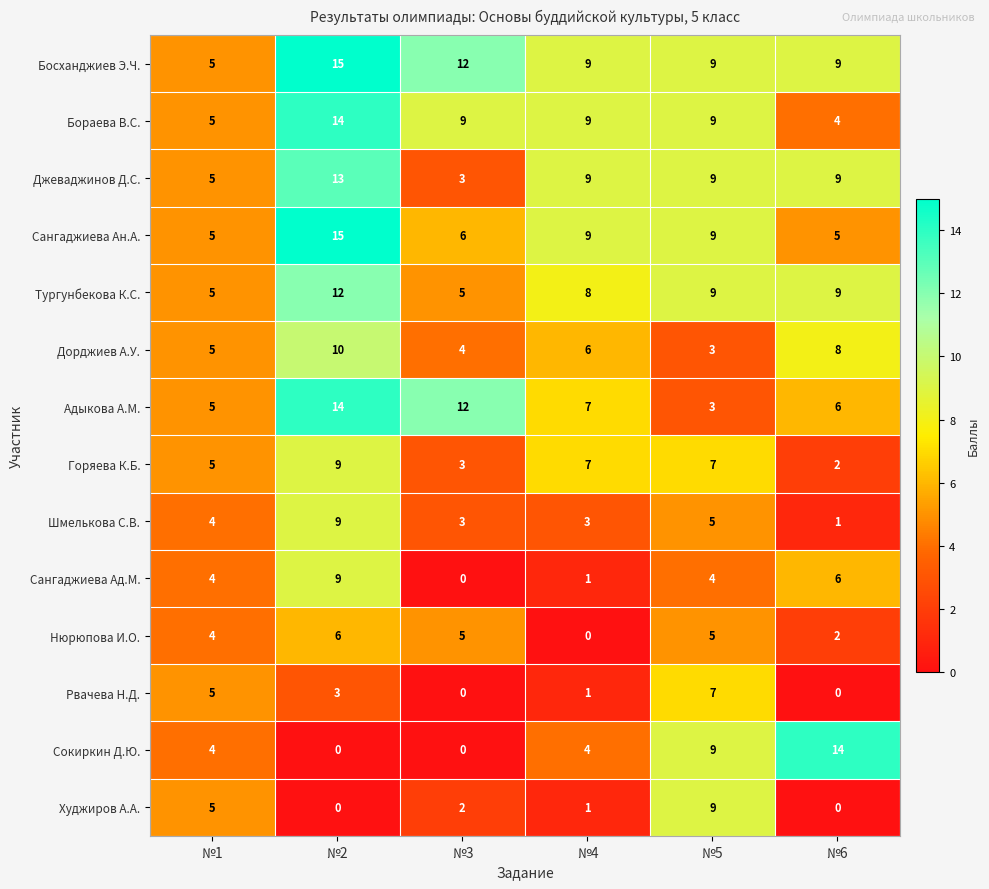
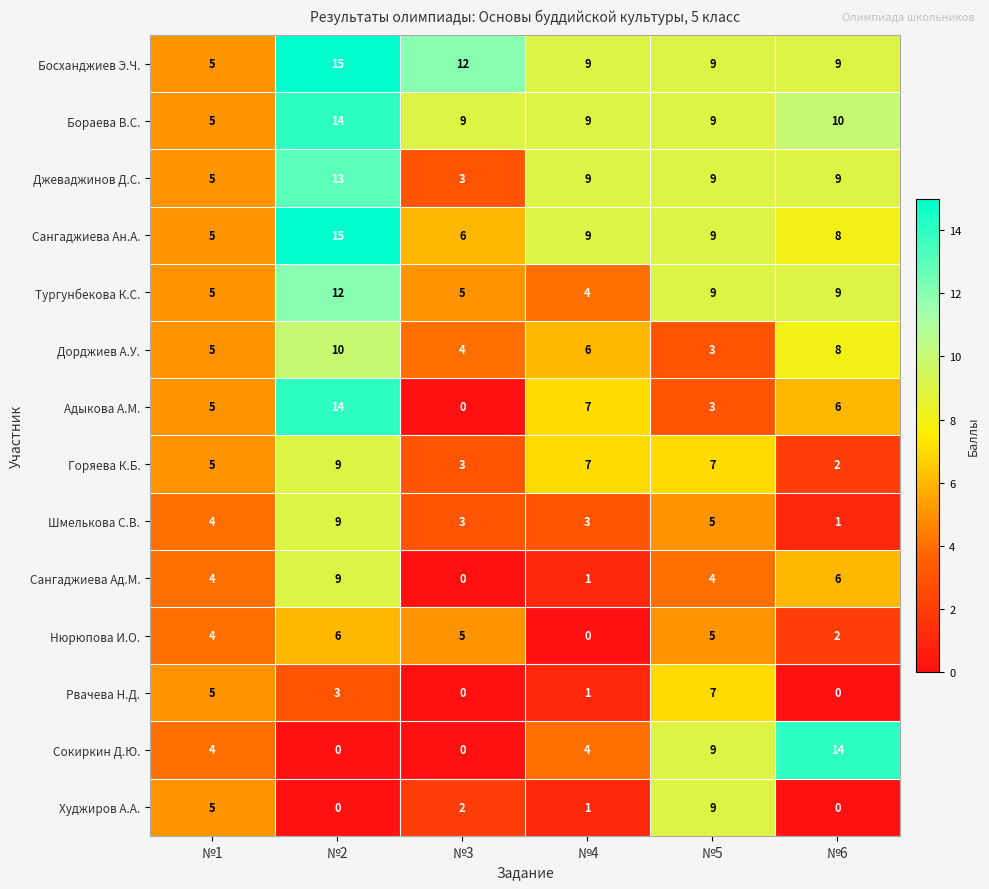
  {
    "Босханджиев Э.Ч.": {
      "№1": 5,
      "№2": 15,
      "№3": 12,
      "№4": 9,
      "№5": 9,
      "№6": 9
    },
    "Бораева В.С.": {
      "№1": 5,
      "№2": 14,
      "№3": 9,
      "№4": 9,
      "№5": 9,
-     "№6": 4
+     "№6": 10
    },
    "Джеваджинов Д.С.": {
      "№1": 5,
      "№2": 13,
      "№3": 3,
      "№4": 9,
      "№5": 9,
      "№6": 9
    },
    "Сангаджиева Ан.А.": {
      "№1": 5,
      "№2": 15,
      "№3": 6,
      "№4": 9,
      "№5": 9,
-     "№6": 5
+     "№6": 8
    },
    "Тургунбекова К.С.": {
      "№1": 5,
      "№2": 12,
      "№3": 5,
-     "№4": 8,
+     "№4": 4,
      "№5": 9,
      "№6": 9
    },
    "Дорджиев А.У.": {
      "№1": 5,
      "№2": 10,
      "№3": 4,
      "№4": 6,
      "№5": 3,
      "№6": 8
    },
    "Адыкова А.М.": {
      "№1": 5,
      "№2": 14,
-     "№3": 12,
+     "№3": 0,
      "№4": 7,
      "№5": 3,
      "№6": 6
    },
    "Горяева К.Б.": {
      "№1": 5,
      "№2": 9,
      "№3": 3,
      "№4": 7,
      "№5": 7,
      "№6": 2
    },
    "Шмелькова С.В.": {
      "№1": 4,
      "№2": 9,
      "№3": 3,
      "№4": 3,
      "№5": 5,
      "№6": 1
    },
    "Сангаджиева Ад.М.": {
      "№1": 4,
      "№2": 9,
      "№3": 0,
      "№4": 1,
      "№5": 4,
      "№6": 6
    },
    "Нюрюпова И.О.": {
      "№1": 4,
      "№2": 6,
      "№3": 5,
      "№4": 0,
      "№5": 5,
      "№6": 2
    },
    "Рвачева Н.Д.": {
      "№1": 5,
      "№2": 3,
      "№3": 0,
      "№4": 1,
      "№5": 7,
      "№6": 0
    },
    "Сокиркин Д.Ю.": {
      "№1": 4,
      "№2": 0,
      "№3": 0,
      "№4": 4,
      "№5": 9,
      "№6": 14
    },
    "Худжиров А.А.": {
      "№1": 5,
      "№2": 0,
      "№3": 2,
      "№4": 1,
      "№5": 9,
      "№6": 0
    }
  }
